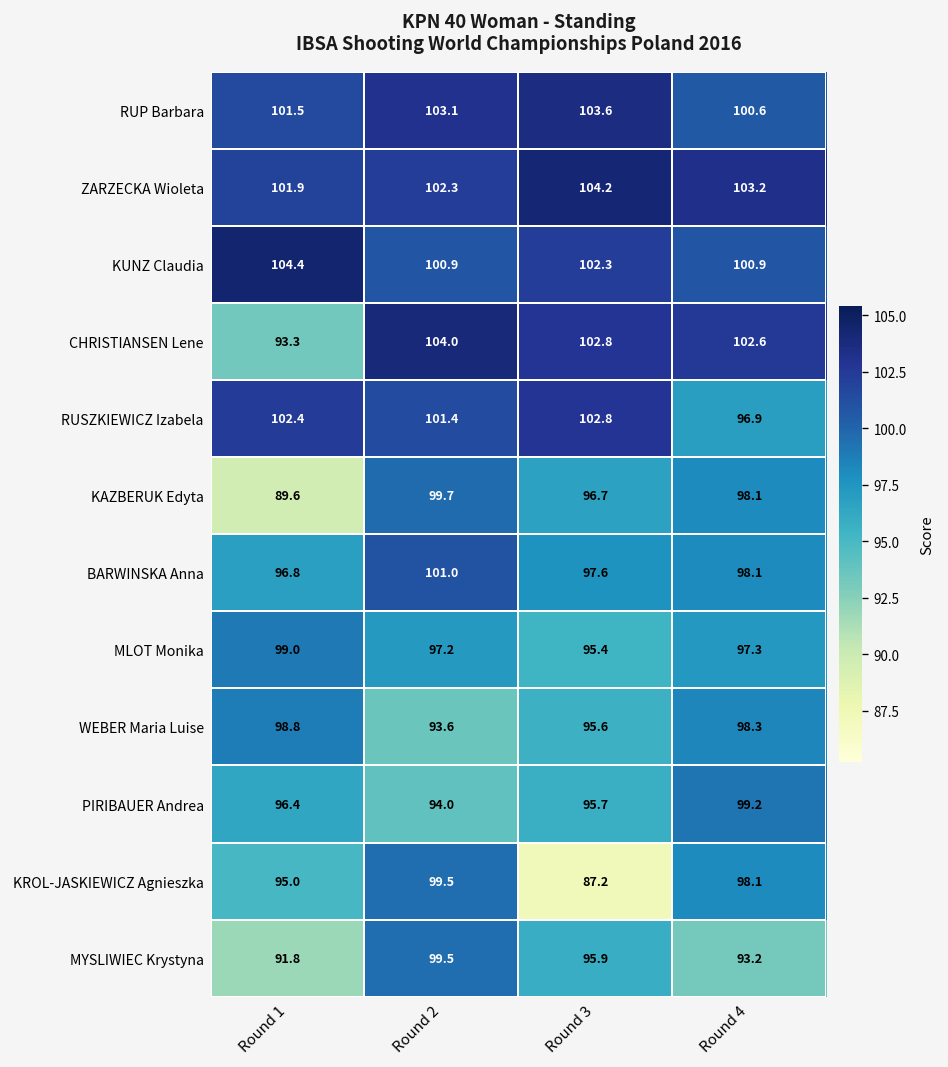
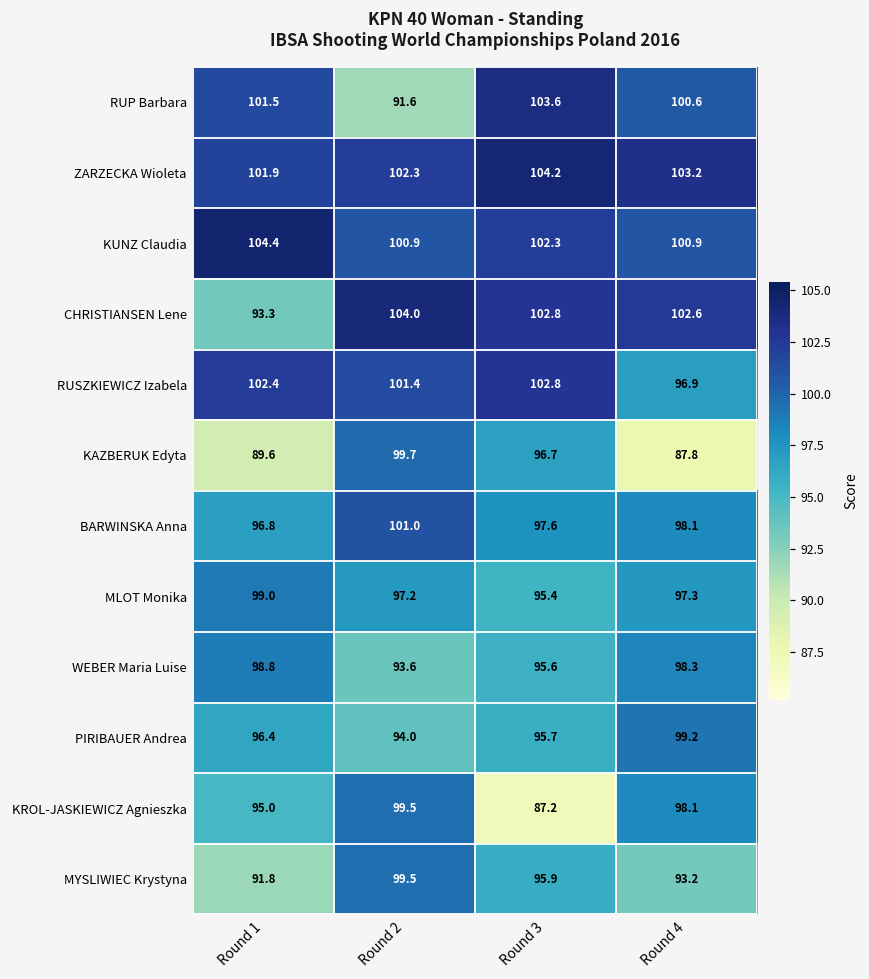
  {
    "RUP Barbara": {
      "Round 1": 101.5,
-     "Round 2": 103.1,
+     "Round 2": 91.6,
      "Round 3": 103.6,
      "Round 4": 100.6
    },
    "ZARZECKA Wioleta": {
      "Round 1": 101.9,
      "Round 2": 102.3,
      "Round 3": 104.2,
      "Round 4": 103.2
    },
    "KUNZ Claudia": {
      "Round 1": 104.4,
      "Round 2": 100.9,
      "Round 3": 102.3,
      "Round 4": 100.9
    },
    "CHRISTIANSEN Lene": {
      "Round 1": 93.3,
      "Round 2": 104.0,
      "Round 3": 102.8,
      "Round 4": 102.6
    },
    "RUSZKIEWICZ Izabela": {
      "Round 1": 102.4,
      "Round 2": 101.4,
      "Round 3": 102.8,
      "Round 4": 96.9
    },
    "KAZBERUK Edyta": {
      "Round 1": 89.6,
      "Round 2": 99.7,
      "Round 3": 96.7,
-     "Round 4": 98.1
+     "Round 4": 87.8
    },
    "BARWINSKA Anna": {
      "Round 1": 96.8,
      "Round 2": 101.0,
      "Round 3": 97.6,
      "Round 4": 98.1
    },
    "MLOT Monika": {
      "Round 1": 99.0,
      "Round 2": 97.2,
      "Round 3": 95.4,
      "Round 4": 97.3
    },
    "WEBER Maria Luise": {
      "Round 1": 98.8,
      "Round 2": 93.6,
      "Round 3": 95.6,
      "Round 4": 98.3
    },
    "PIRIBAUER Andrea": {
      "Round 1": 96.4,
      "Round 2": 94.0,
      "Round 3": 95.7,
      "Round 4": 99.2
    },
    "KROL-JASKIEWICZ Agnieszka": {
      "Round 1": 95.0,
      "Round 2": 99.5,
      "Round 3": 87.2,
      "Round 4": 98.1
    },
    "MYSLIWIEC Krystyna": {
      "Round 1": 91.8,
      "Round 2": 99.5,
      "Round 3": 95.9,
      "Round 4": 93.2
    }
  }
